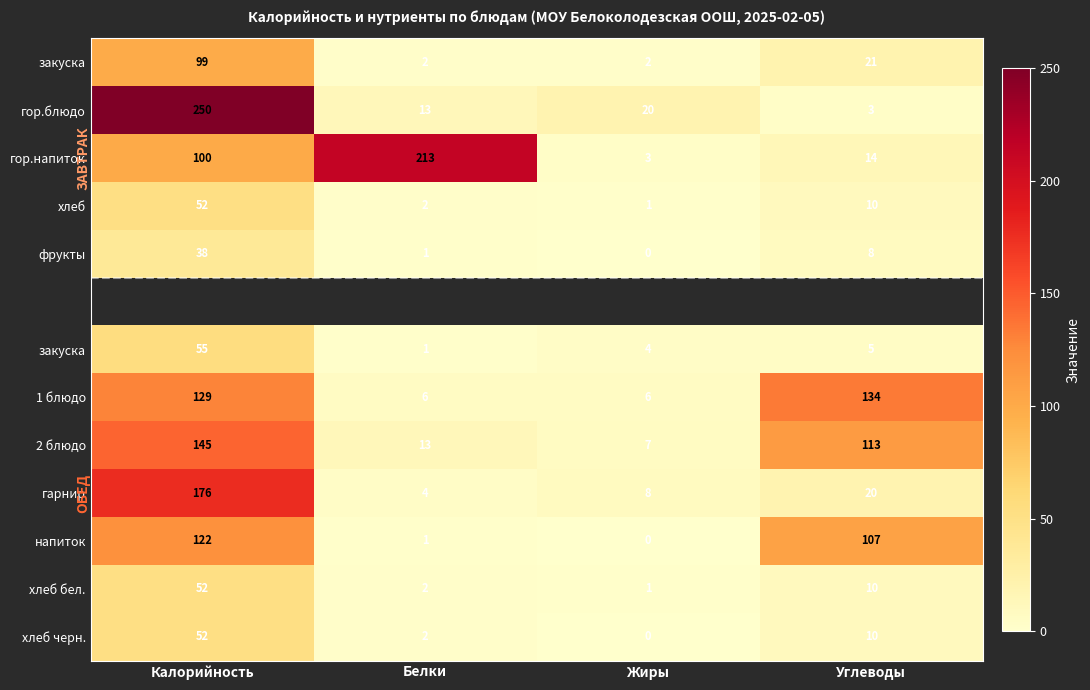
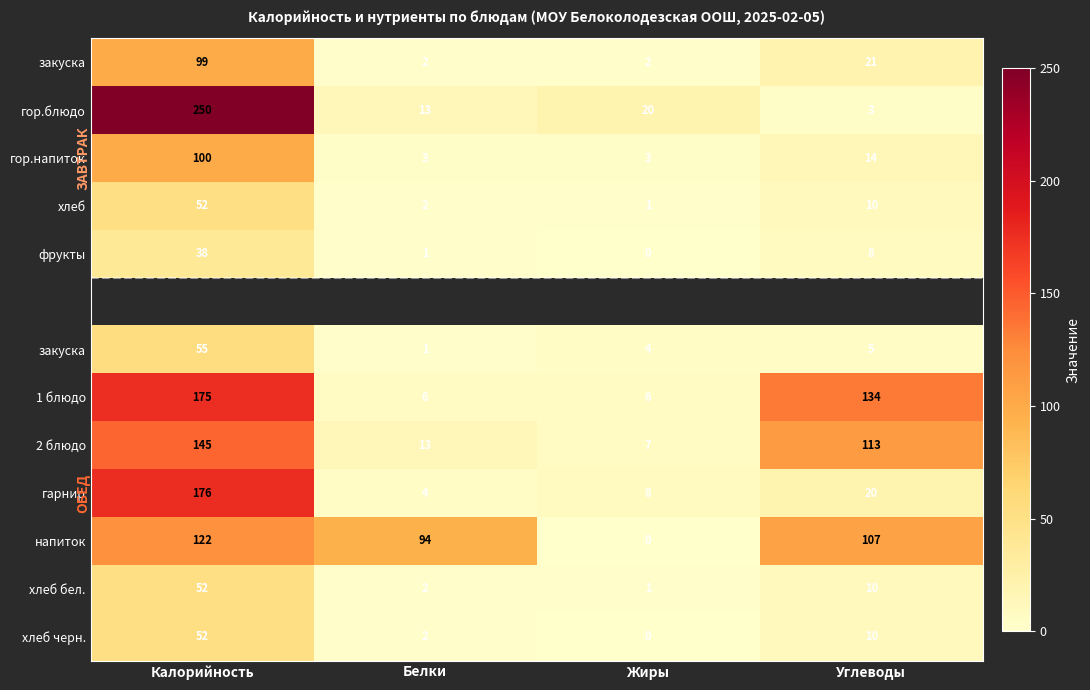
  {
    "гор.блюдо": {
      "Калорийность": 250,
      "Белки": 13,
      "Жиры": 20,
      "Углеводы": 3
    },
    "гор.напиток": {
      "Калорийность": 100,
-     "Белки": 213,
+     "Белки": 3,
      "Жиры": 3,
      "Углеводы": 14
    },
    "хлеб": {
      "Калорийность": 52,
      "Белки": 2,
      "Жиры": 1,
      "Углеводы": 10
    },
    "фрукты": {
      "Калорийность": 38,
      "Белки": 1,
      "Жиры": 0,
      "Углеводы": 8
    },
    "1 блюдо": {
-     "Калорийность": 129,
+     "Калорийность": 175,
      "Белки": 6,
      "Жиры": 6,
      "Углеводы": 134
    },
    "2 блюдо": {
      "Калорийность": 145,
      "Белки": 13,
      "Жиры": 7,
      "Углеводы": 113
    },
    "гарнир": {
      "Калорийность": 176,
      "Белки": 4,
      "Жиры": 8,
      "Углеводы": 20
    },
    "напиток": {
      "Калорийность": 122,
-     "Белки": 1,
+     "Белки": 94,
      "Жиры": 0,
      "Углеводы": 107
    },
    "хлеб бел.": {
      "Калорийность": 52,
      "Белки": 2,
      "Жиры": 1,
      "Углеводы": 10
    },
    "хлеб черн.": {
      "Калорийность": 52,
      "Белки": 2,
      "Жиры": 0,
      "Углеводы": 10
    }
  }
